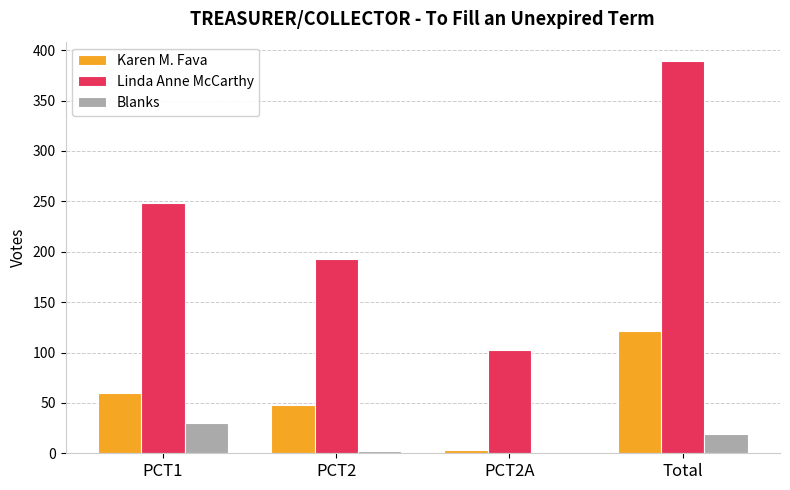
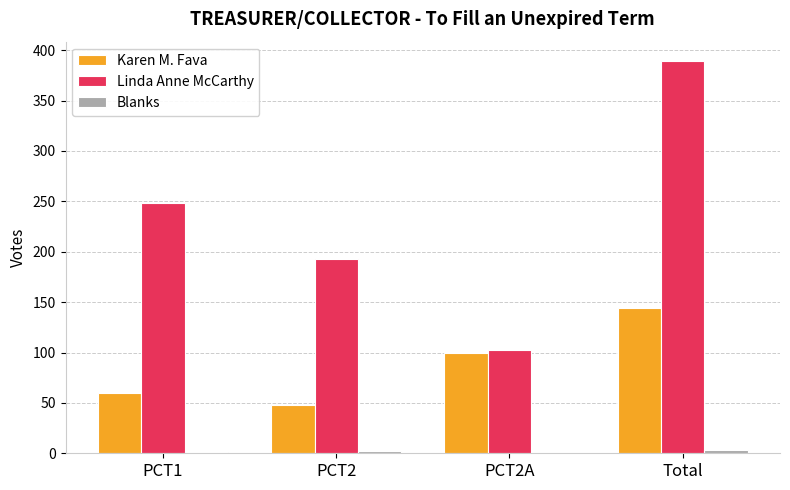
  {
    "Karen M. Fava": {
      "PCT1": 60,
      "PCT2": 48,
-     "PCT2A": 3,
-     "Total": 121
+     "PCT2A": 100,
+     "Total": 144
    },
    "Linda Anne McCarthy": {
      "PCT1": 248,
      "PCT2": 193,
      "PCT2A": 102,
      "Total": 389
    },
    "Blanks": {
-     "PCT1": 30,
+     "PCT1": 1,
      "PCT2A": 0,
-     "Total": 19
+     "Total": 3
    }
  }
